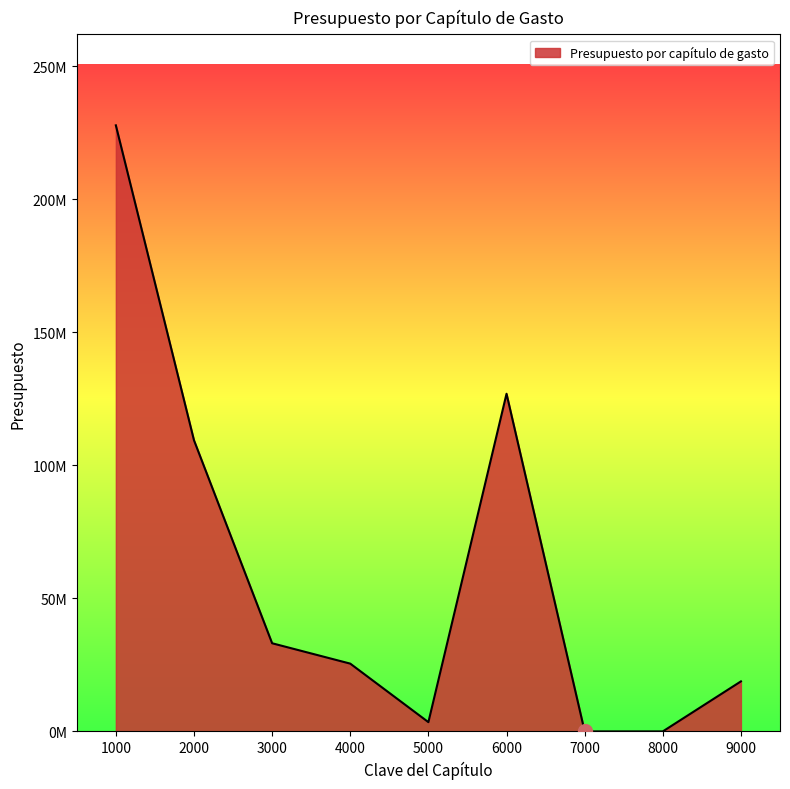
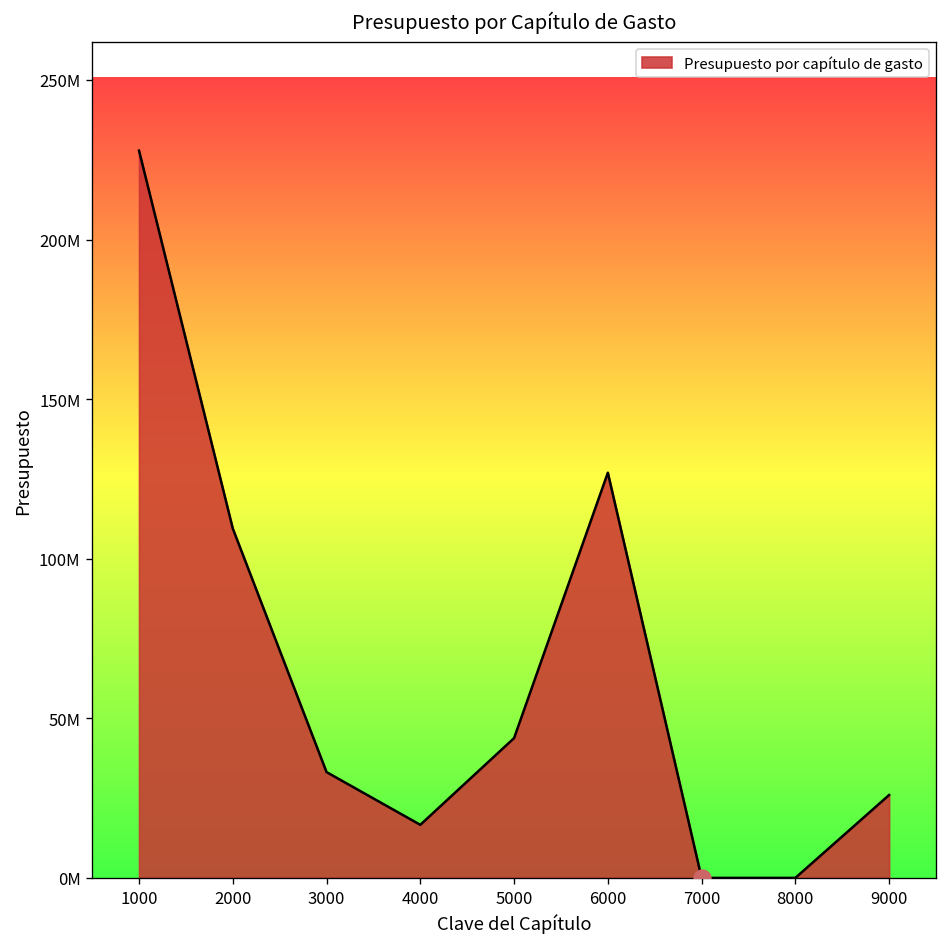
  {
    "Presupuesto por capítulo de gasto": {
      "1000": 228000000,
      "2000": 109000000,
      "3000": 33000000,
-     "4000": 25000000,
-     "5000": 3000000,
+     "4000": 17000000,
+     "5000": 44000000,
      "6000": 127000000,
      "8000": 0,
-     "9000": 19000000
+     "9000": 26000000
    }
  }
